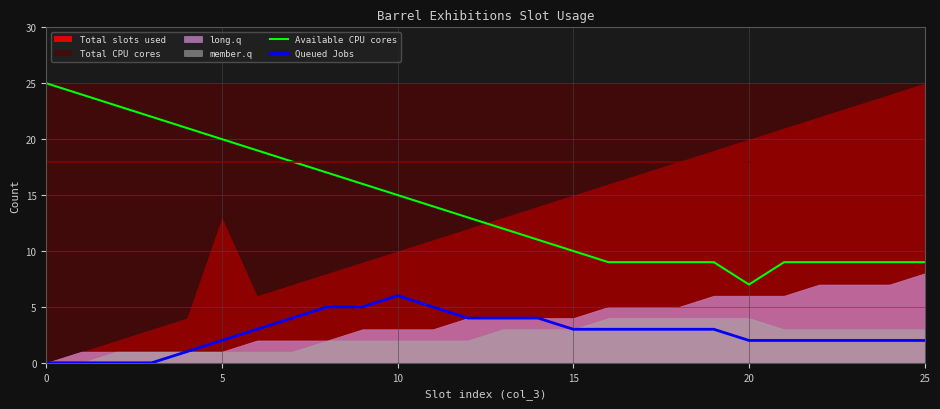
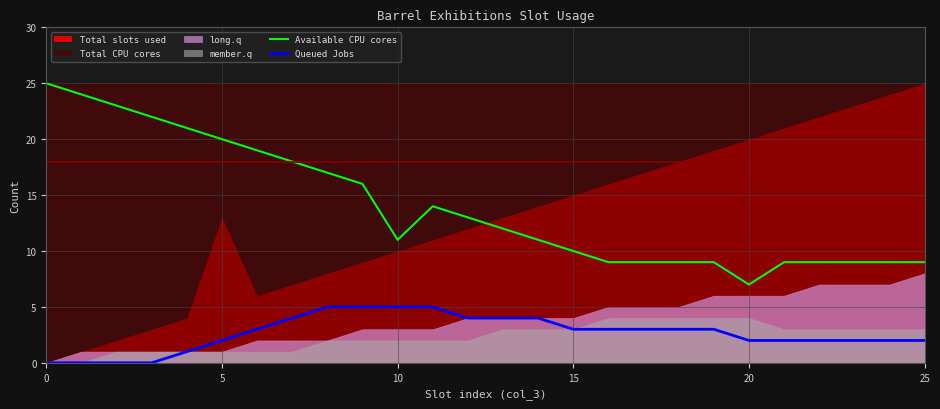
  {
    "Available CPU cores": {
      "5": 20,
-     "10": 15,
+     "10": 11,
      "15": 10,
      "20": 7,
      "25": 9
    },
    "Total slots used": {
      "5": 13,
      "10": 10,
      "15": 15,
      "20": 20
    },
    "Queued Jobs": {
      "5": 2,
-     "10": 6,
+     "10": 5,
      "20": 2,
      "25": 2
    },
    "Total CPU cores": {
      "5": 25,
      "10": 25,
      "15": 25,
      "20": 25
    }
  }
